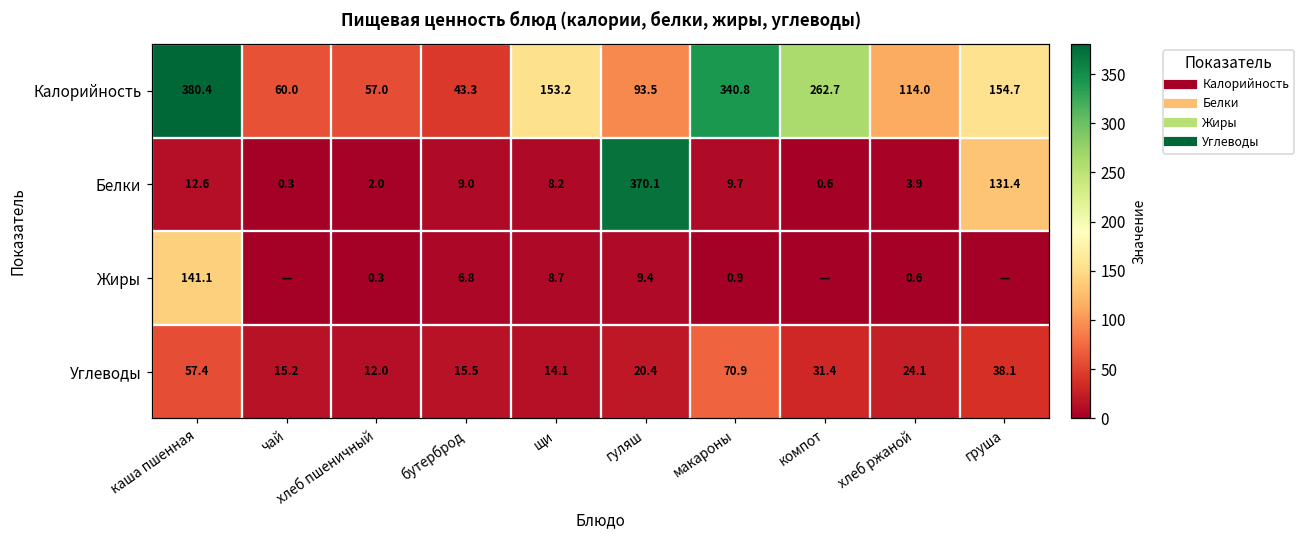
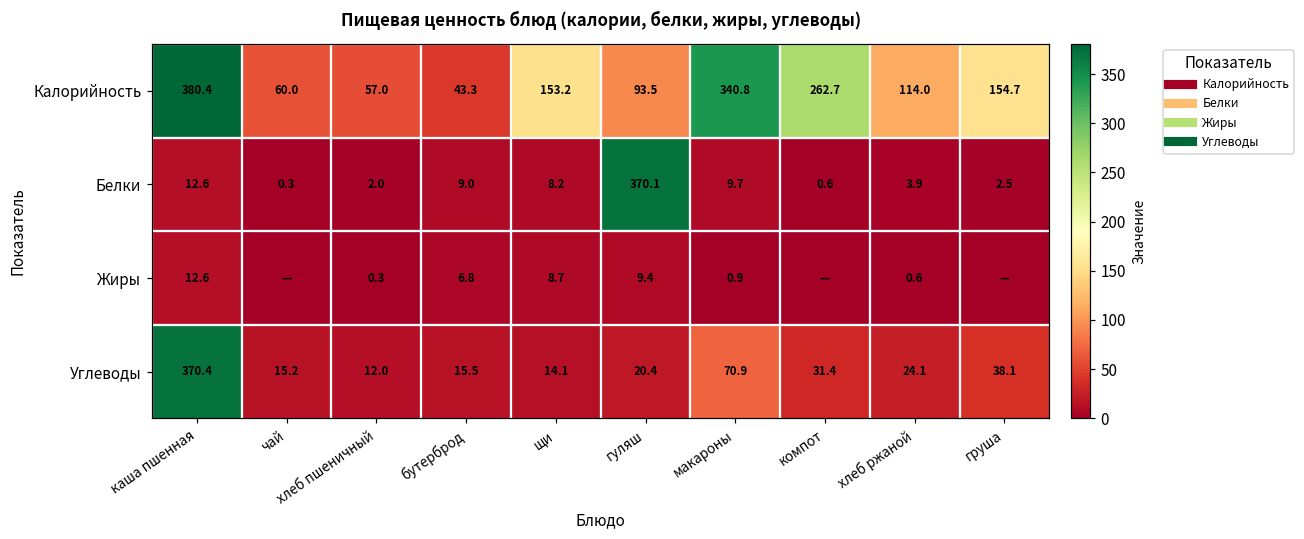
  {
    "Калорийность": {
      "каша пшенная": 380.4,
      "чай": 60.0,
      "хлеб пшеничный": 57.0,
      "бутерброд": 43.3,
      "щи": 153.2,
      "гуляш": 93.5,
      "макароны": 340.8,
      "компот": 262.7,
      "хлеб ржаной": 114.0,
      "груша": 154.7
    },
    "Белки": {
      "каша пшенная": 12.6,
      "чай": 0.3,
      "хлеб пшеничный": 2.0,
      "бутерброд": 9.0,
      "щи": 8.2,
      "гуляш": 370.1,
      "макароны": 9.7,
      "компот": 0.6,
      "хлеб ржаной": 3.9,
-     "груша": 131.4
+     "груша": 2.5
    },
    "Жиры": {
-     "каша пшенная": 141.1,
+     "каша пшенная": 12.6,
      "хлеб пшеничный": 0.3,
      "бутерброд": 6.8,
      "щи": 8.7,
      "гуляш": 9.4,
      "макароны": 0.9,
      "хлеб ржаной": 0.6
    },
    "Углеводы": {
-     "каша пшенная": 57.4,
+     "каша пшенная": 370.4,
      "чай": 15.2,
      "хлеб пшеничный": 12.0,
      "бутерброд": 15.5,
      "щи": 14.1,
      "гуляш": 20.4,
      "макароны": 70.9,
      "компот": 31.4,
      "хлеб ржаной": 24.1,
      "груша": 38.1
    }
  }
